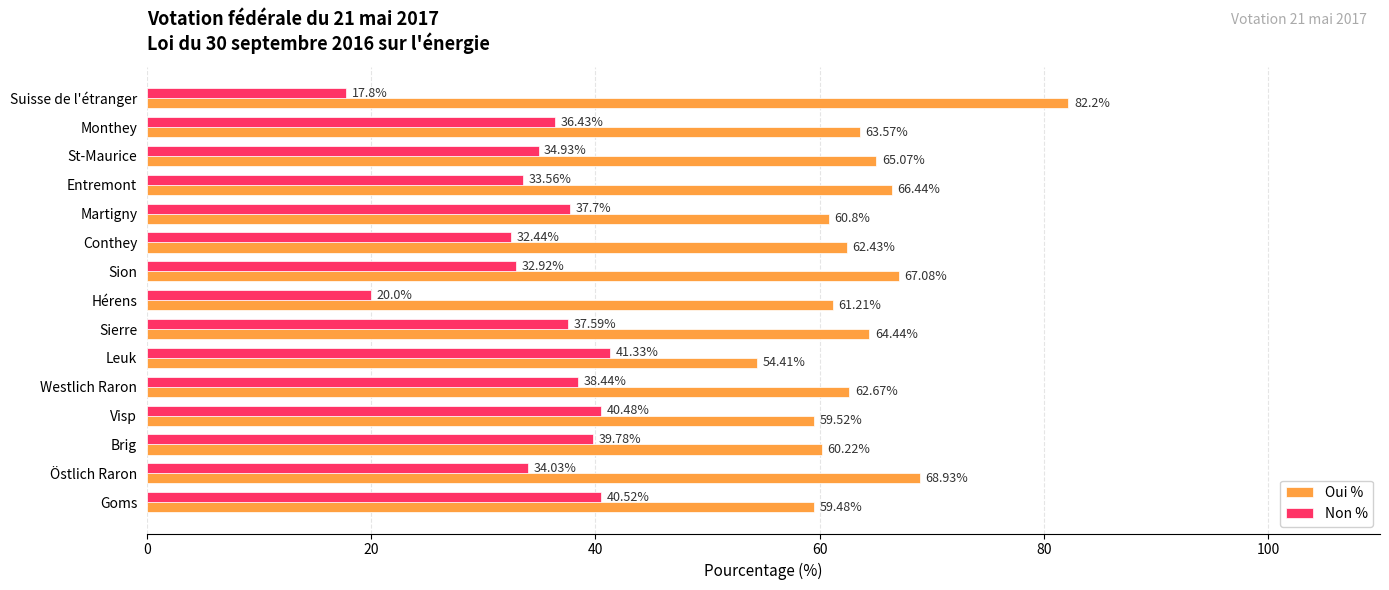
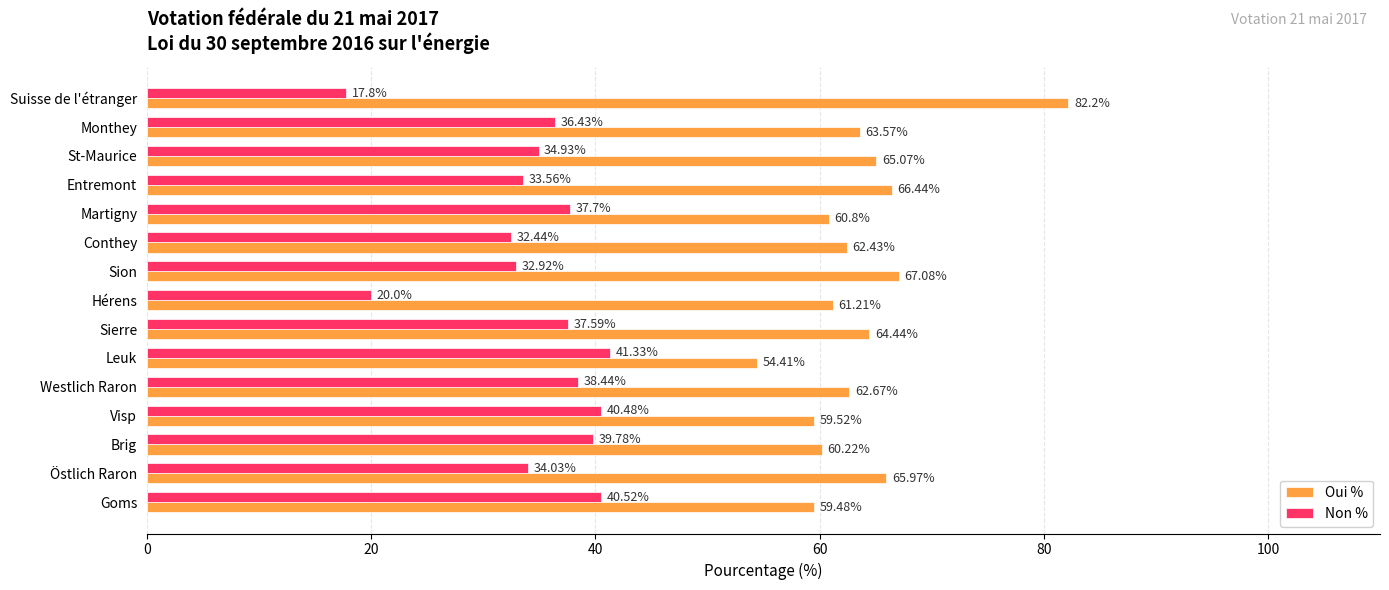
  {
    "Oui %": {
      "Suisse de l'étranger": "82.2%",
      "Monthey": "63.57%",
      "St-Maurice": "65.07%",
      "Entremont": "66.44%",
      "Martigny": "60.8%",
      "Conthey": "62.43%",
      "Sion": "67.08%",
      "Hérens": "61.21%",
      "Sierre": "64.44%",
      "Leuk": "54.41%",
      "Westlich Raron": "62.67%",
      "Visp": "59.52%",
      "Brig": "60.22%",
-     "Östlich Raron": "68.93%",
+     "Östlich Raron": "65.97%",
      "Goms": "59.48%"
    },
    "Non %": {
      "Suisse de l'étranger": "17.8%",
      "Monthey": "36.43%",
      "St-Maurice": "34.93%",
      "Entremont": "33.56%",
      "Martigny": "37.7%",
      "Conthey": "32.44%",
      "Sion": "32.92%",
      "Hérens": "20.0%",
      "Sierre": "37.59%",
      "Leuk": "41.33%",
      "Westlich Raron": "38.44%",
      "Visp": "40.48%",
      "Brig": "39.78%",
      "Östlich Raron": "34.03%",
      "Goms": "40.52%"
    }
  }
